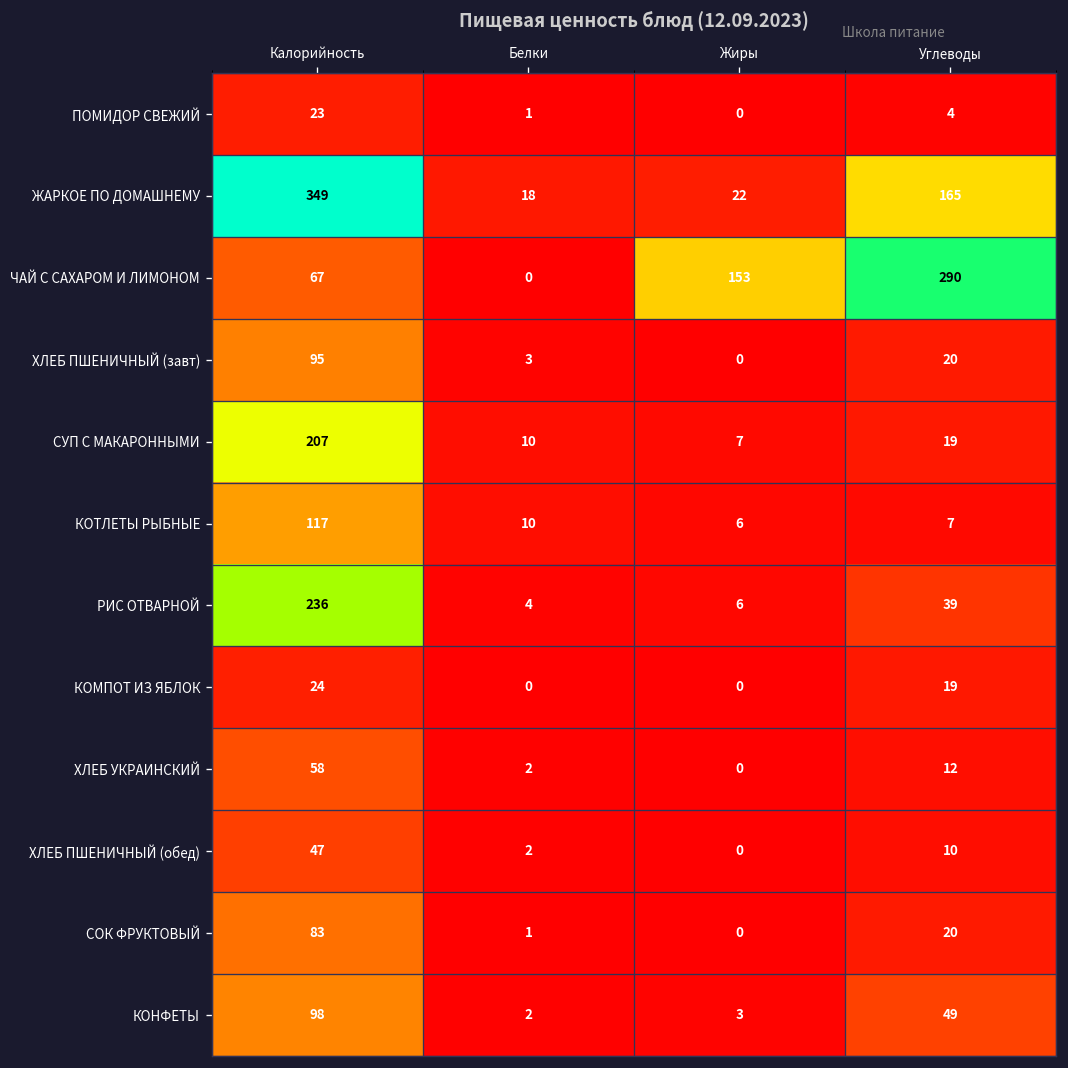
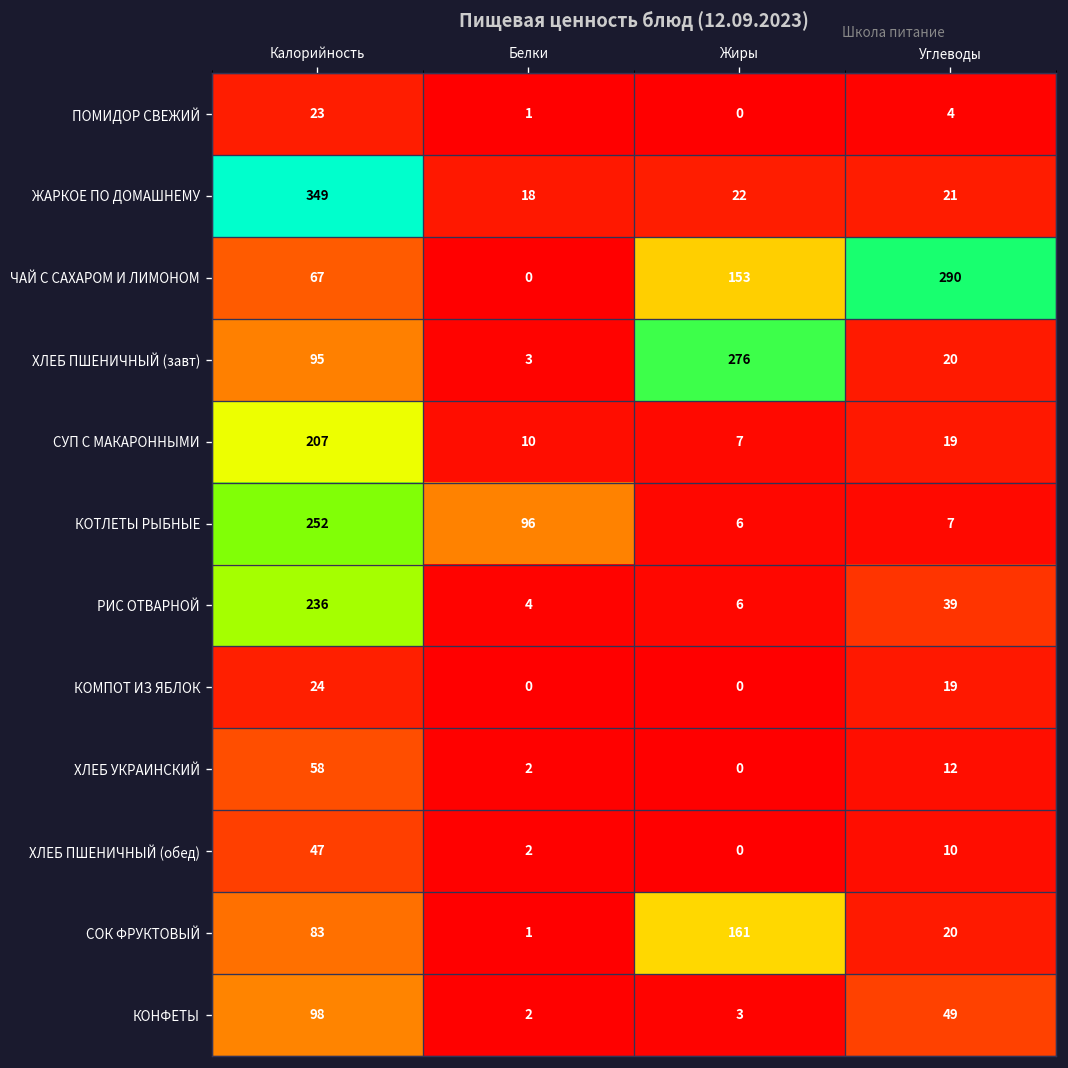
  {
    "ПОМИДОР СВЕЖИЙ": {
      "Калорийность": 23,
      "Белки": 1,
      "Жиры": 0,
      "Углеводы": 4
    },
    "ЖАРКОЕ ПО ДОМАШНЕМУ": {
      "Калорийность": 349,
      "Белки": 18,
      "Жиры": 22,
-     "Углеводы": 165
+     "Углеводы": 21
    },
    "ЧАЙ С САХАРОМ И ЛИМОНОМ": {
      "Калорийность": 67,
      "Белки": 0,
      "Жиры": 153,
      "Углеводы": 290
    },
    "ХЛЕБ ПШЕНИЧНЫЙ (завт)": {
      "Калорийность": 95,
      "Белки": 3,
-     "Жиры": 0,
+     "Жиры": 276,
      "Углеводы": 20
    },
    "СУП С МАКАРОННЫМИ": {
      "Калорийность": 207,
      "Белки": 10,
      "Жиры": 7,
      "Углеводы": 19
    },
    "КОТЛЕТЫ РЫБНЫЕ": {
-     "Калорийность": 117,
-     "Белки": 10,
+     "Калорийность": 252,
+     "Белки": 96,
      "Жиры": 6,
      "Углеводы": 7
    },
    "РИС ОТВАРНОЙ": {
      "Калорийность": 236,
      "Белки": 4,
      "Жиры": 6,
      "Углеводы": 39
    },
    "КОМПОТ ИЗ ЯБЛОК": {
      "Калорийность": 24,
      "Белки": 0,
      "Жиры": 0,
      "Углеводы": 19
    },
    "ХЛЕБ УКРАИНСКИЙ": {
      "Калорийность": 58,
      "Белки": 2,
      "Жиры": 0,
      "Углеводы": 12
    },
    "ХЛЕБ ПШЕНИЧНЫЙ (обед)": {
      "Калорийность": 47,
      "Белки": 2,
      "Жиры": 0,
      "Углеводы": 10
    },
    "СОК ФРУКТОВЫЙ": {
      "Калорийность": 83,
      "Белки": 1,
-     "Жиры": 0,
+     "Жиры": 161,
      "Углеводы": 20
    },
    "КОНФЕТЫ": {
      "Калорийность": 98,
      "Белки": 2,
      "Жиры": 3,
      "Углеводы": 49
    }
  }
